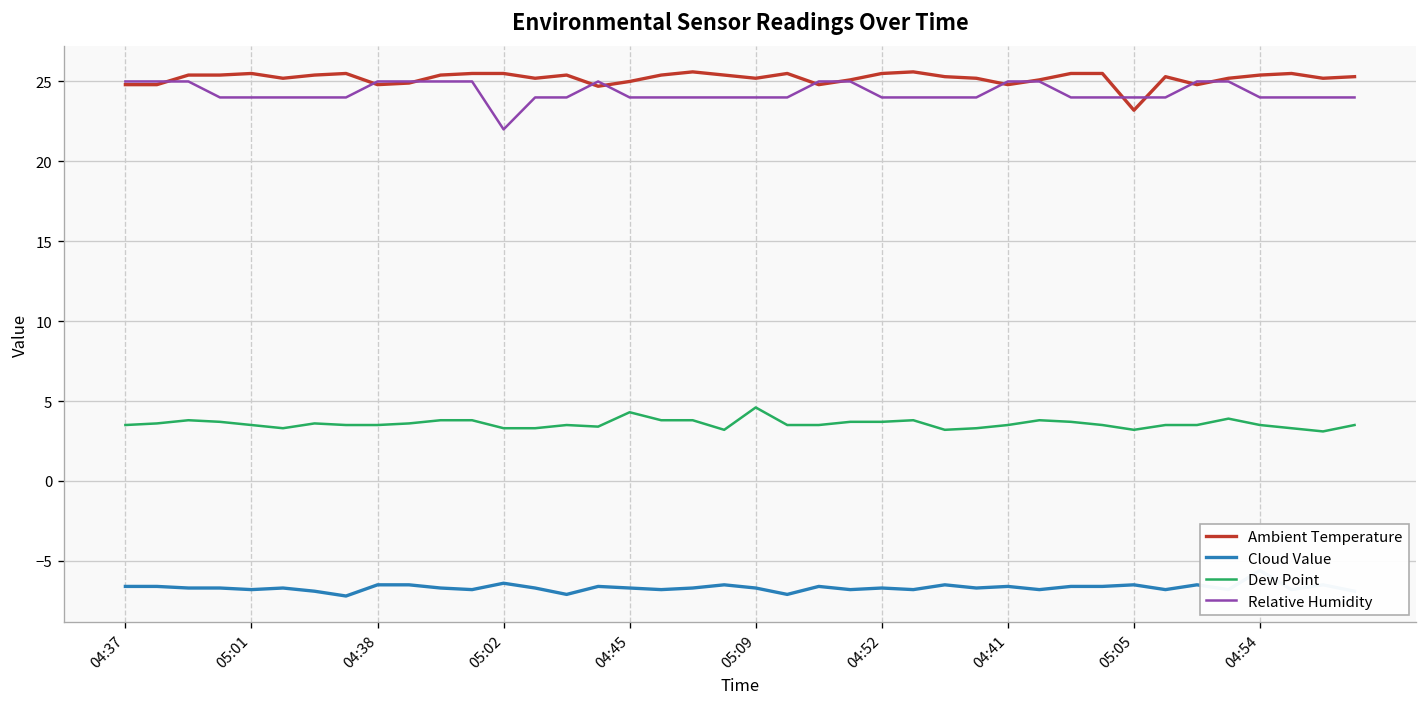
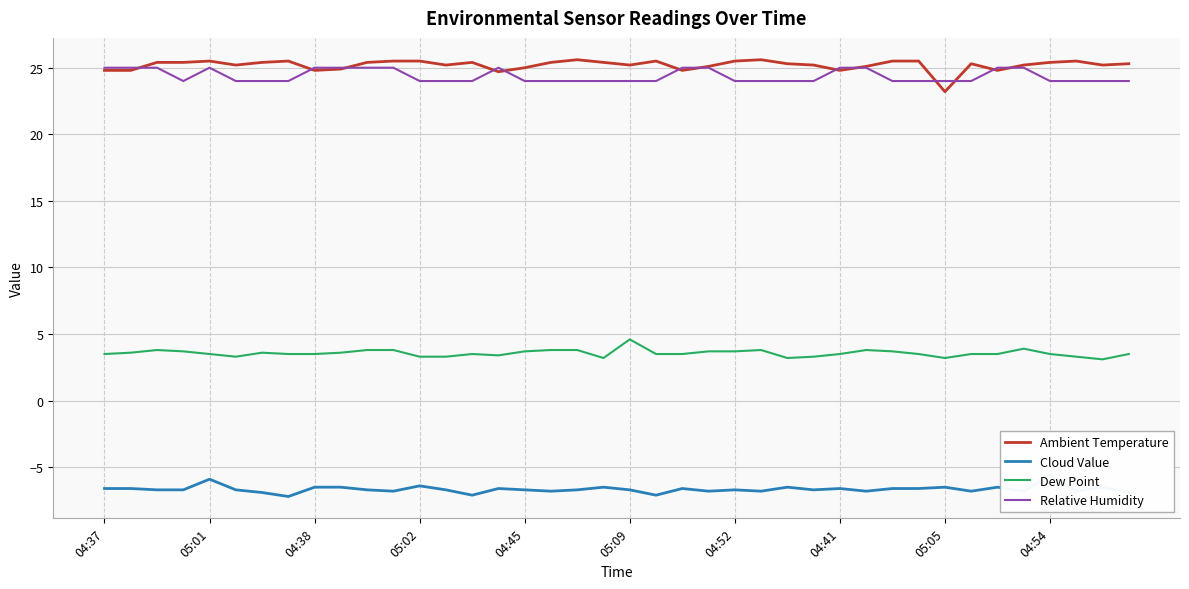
  {
    "Ambient Temperature": {
      "04:37": 24.8,
      "05:01": 25.5,
      "04:38": 24.8,
      "05:02": 25.5,
      "04:45": 25.0,
      "05:09": 25.2,
      "04:52": 25.5,
      "04:41": 24.8,
      "05:05": 23.2,
      "04:54": 25.4
    },
    "Cloud Value": {
      "04:37": -6.6,
-     "05:01": -6.8,
+     "05:01": -5.9,
      "04:38": -6.5,
      "05:02": -6.4,
      "04:45": -6.7,
      "05:09": -6.7,
      "04:52": -6.7,
      "04:41": -6.6,
      "05:05": -6.5
    },
    "Dew Point": {
      "04:37": 3.5,
      "05:01": 3.5,
      "04:38": 3.5,
      "05:02": 3.3,
-     "04:45": 4.3,
+     "04:45": 3.7,
      "05:09": 4.6,
      "04:52": 3.7,
      "04:41": 3.5,
      "05:05": 3.2,
      "04:54": 3.5
    },
    "Relative Humidity": {
      "04:37": 25,
-     "05:01": 24,
+     "05:01": 25,
      "04:38": 25,
-     "05:02": 22,
+     "05:02": 24,
      "04:45": 24,
      "05:09": 24,
      "04:52": 24,
      "04:41": 25,
      "05:05": 24,
      "04:54": 24
    }
  }
